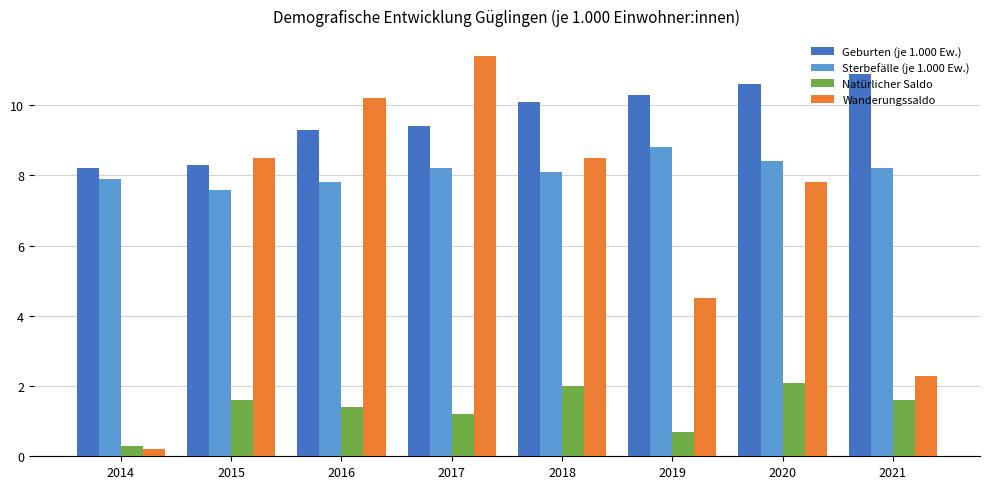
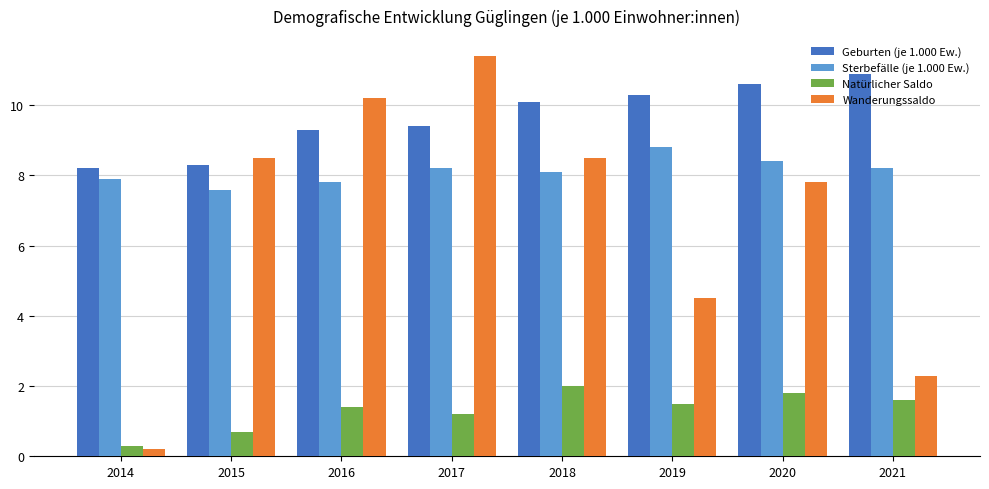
  {
    "Natürlicher Saldo": {
      "2014": 0.3,
-     "2015": 1.6,
+     "2015": 0.7,
      "2016": 1.4,
      "2017": 1.2,
      "2018": 2.0,
-     "2019": 0.7,
-     "2020": 2.1,
+     "2019": 1.5,
+     "2020": 1.8,
      "2021": 1.6
    },
    "Wanderungssaldo": {
      "2014": 0.2,
      "2015": 8.5,
      "2016": 10.2,
      "2017": 11.4,
      "2018": 8.5,
      "2019": 4.5,
      "2020": 7.8,
      "2021": 2.3
    }
  }
